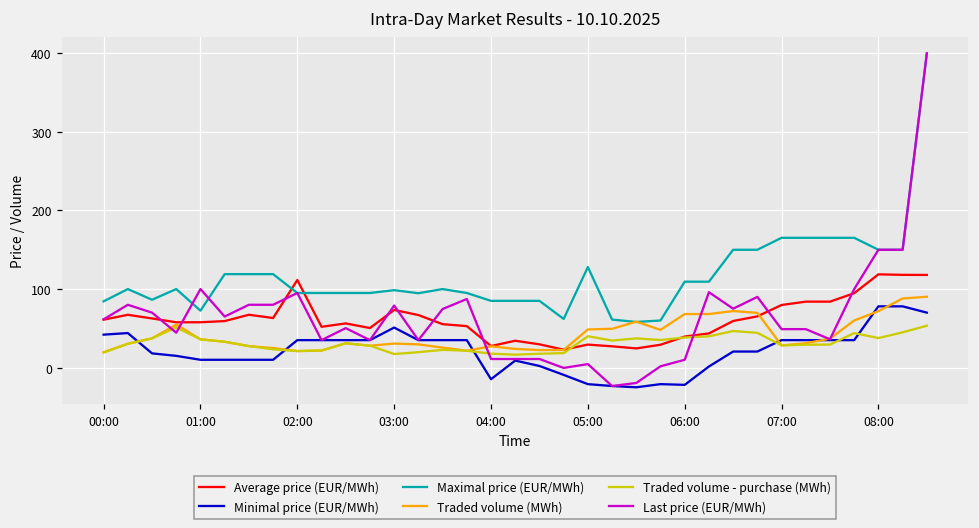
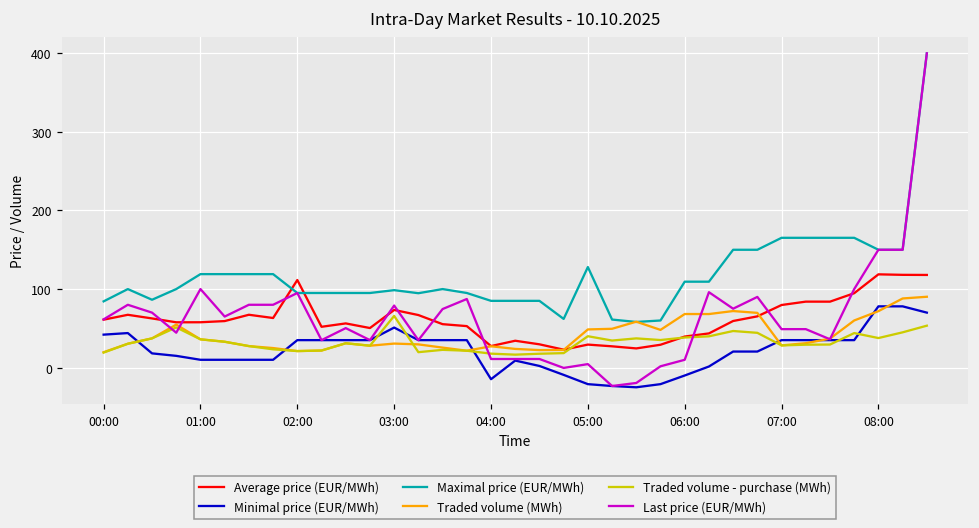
  {
    "Average price (EUR/MWh)": {
      "01:00": 60,
      "02:00": 110,
      "03:00": 70,
      "05:00": 30,
      "07:00": 80,
      "08:00": 120
    },
    "Minimal price (EUR/MWh)": {
      "00:00": 40,
      "01:00": 10,
      "02:00": 40,
      "03:00": 50,
      "04:00": -10,
      "05:00": -20,
-     "06:00": -20,
+     "06:00": -10,
      "07:00": 40,
      "08:00": 80
    },
    "Maximal price (EUR/MWh)": {
      "00:00": 80,
-     "01:00": 70,
+     "01:00": 120,
      "03:00": 100,
      "04:00": 90,
      "05:00": 130,
      "06:00": 110,
      "07:00": 170
    },
    "Traded volume (MWh)": {
      "03:00": 30,
      "05:00": 50,
      "06:00": 70,
      "08:00": 70
    },
    "Traded volume - purchase (MWh)": {
-     "03:00": 20,
+     "03:00": 70,
      "04:00": 20,
      "05:00": 40,
      "08:00": 40
    },
    "Last price (EUR/MWh)": {
      "01:00": 100,
      "03:00": 80,
      "04:00": 10,
      "05:00": 0,
      "06:00": 10,
      "07:00": 50
    }
  }
